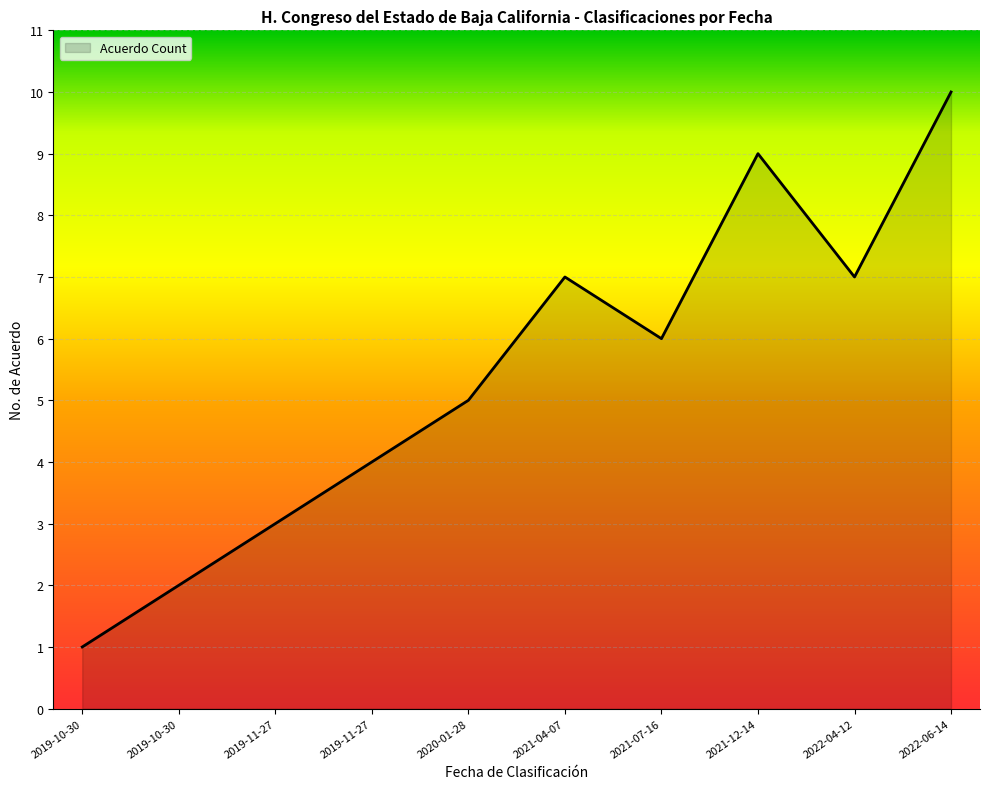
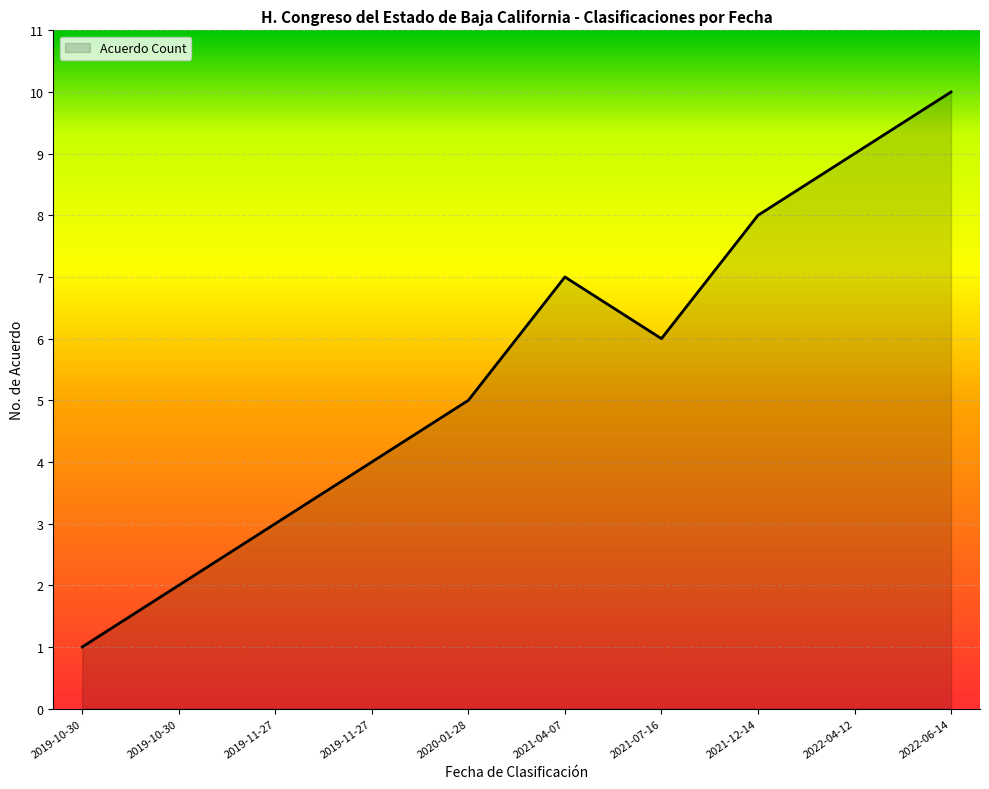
  {
    "2020-01-28": 5,
    "2021-04-07": 7,
    "2021-07-16": 6,
-   "2021-12-14": 9,
-   "2022-04-12": 7,
+   "2021-12-14": 8,
+   "2022-04-12": 9,
    "2022-06-14": 10
  }
